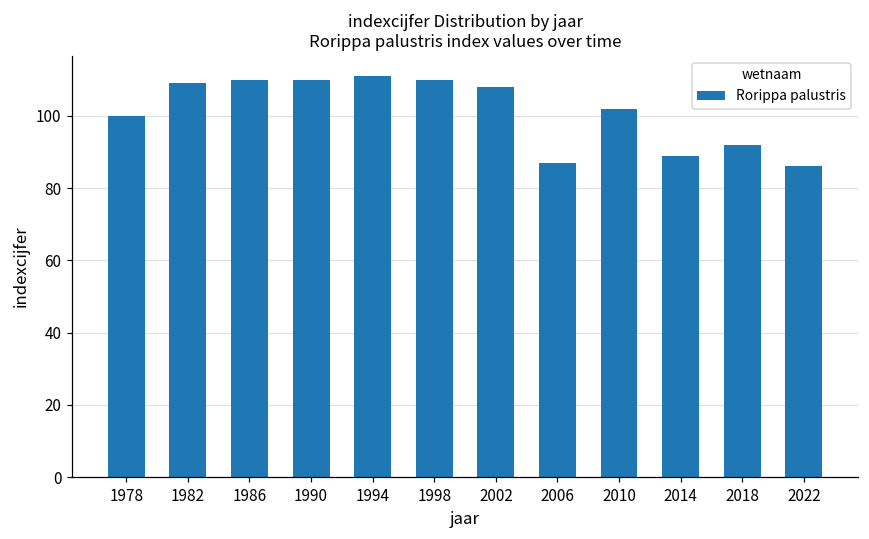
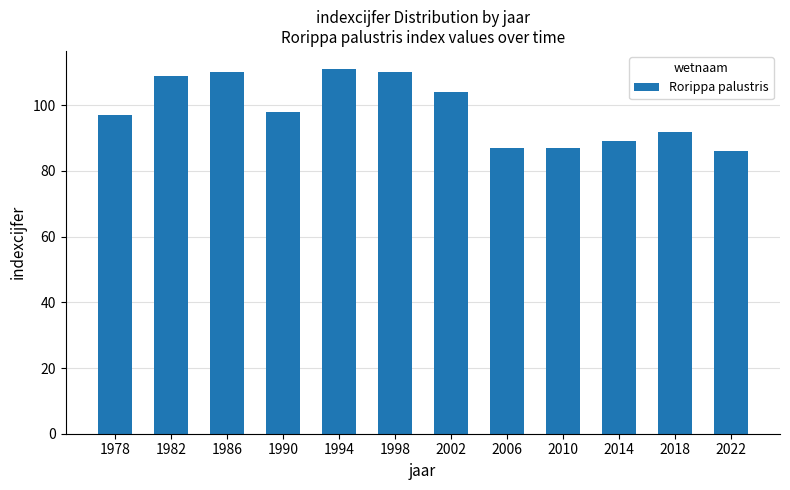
  {
-   "1978": 100,
+   "1978": 97,
    "1982": 109,
    "1986": 110,
-   "1990": 110,
+   "1990": 98,
    "1994": 111,
    "1998": 110,
-   "2002": 108,
+   "2002": 104,
    "2006": 87,
-   "2010": 102,
+   "2010": 87,
    "2014": 89,
    "2018": 92,
    "2022": 86
  }
